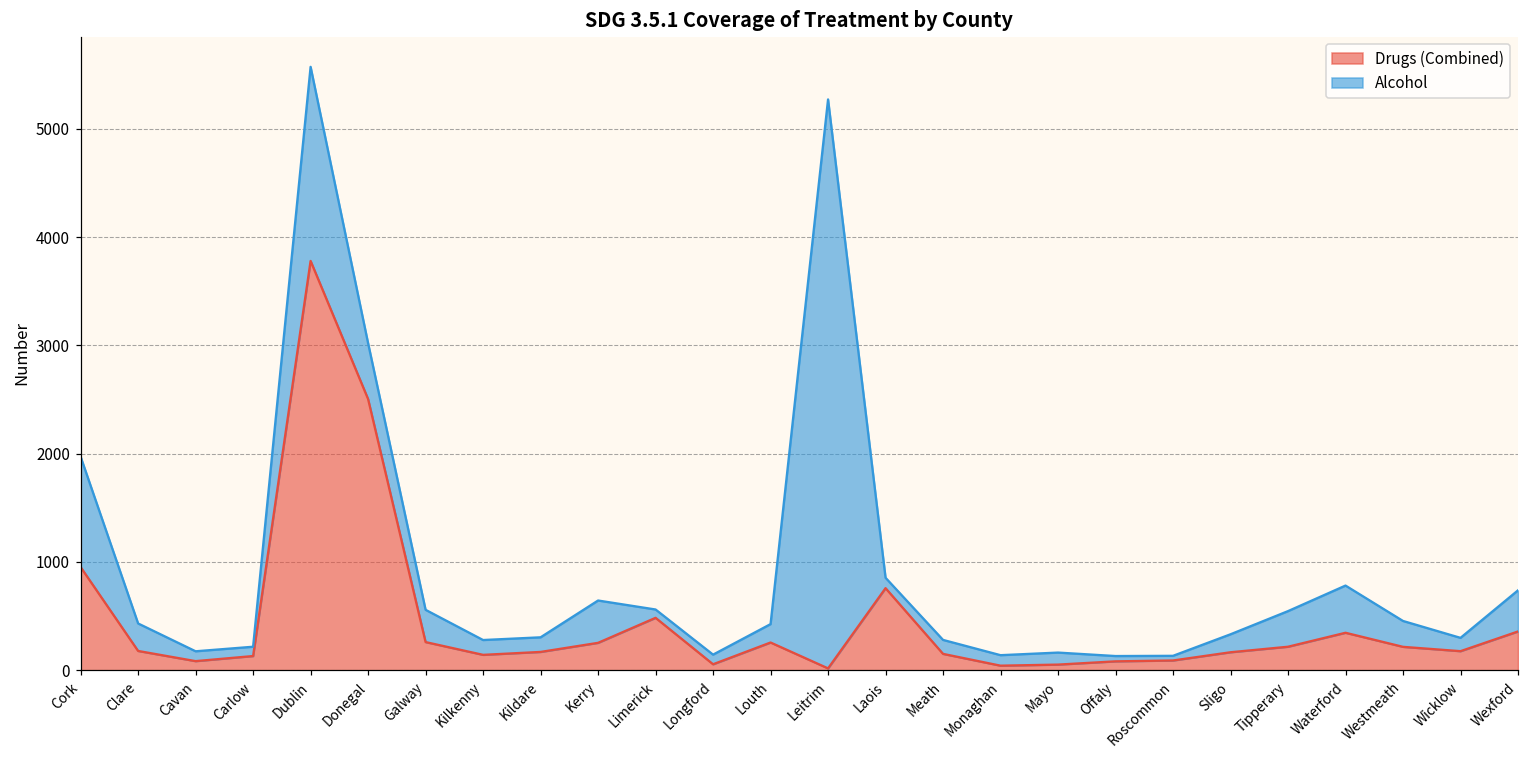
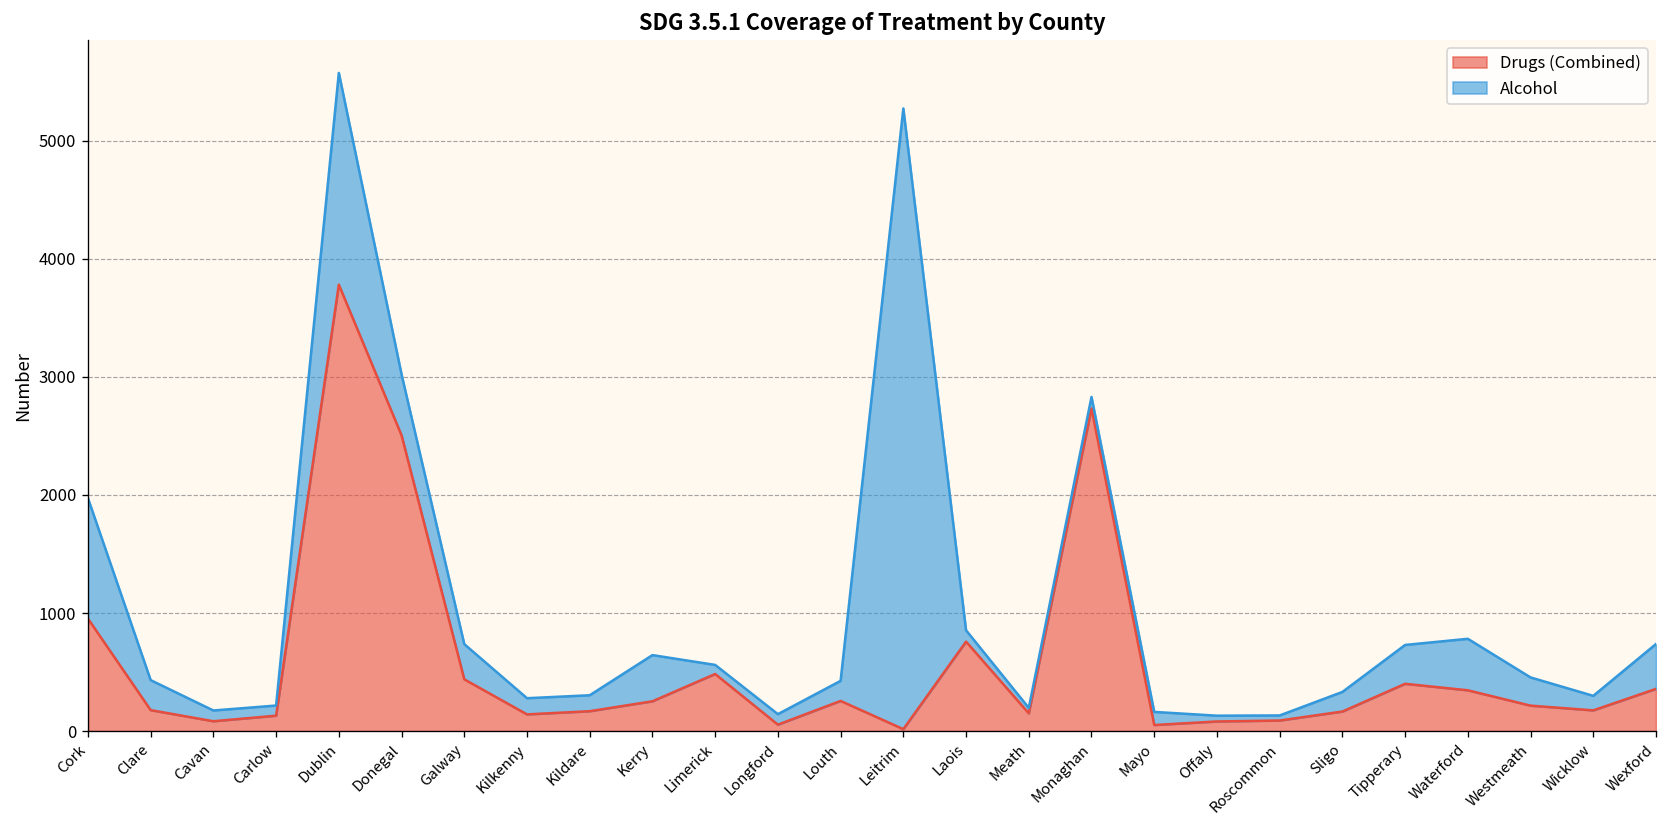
  {
    "Drugs (Combined)": {
      "Cork": 1000,
      "Clare": 200,
      "Cavan": 100,
      "Carlow": 100,
      "Dublin": 3800,
      "Donegal": 2500,
-     "Galway": 300,
+     "Galway": 400,
      "Kilkenny": 100,
      "Kildare": 200,
      "Kerry": 300,
      "Limerick": 500,
      "Longford": 100,
      "Louth": 300,
      "Leitrim": 0,
      "Laois": 800,
      "Meath": 200,
-     "Monaghan": 0,
+     "Monaghan": 2700,
      "Mayo": 100,
      "Offaly": 100,
      "Roscommon": 100,
      "Sligo": 200,
-     "Tipperary": 200,
+     "Tipperary": 400,
      "Waterford": 300,
      "Westmeath": 200,
      "Wicklow": 200,
      "Wexford": 400
    },
    "Alcohol": {
      "Cork": 1000,
      "Clare": 300,
      "Cavan": 100,
      "Carlow": 100,
      "Dublin": 1800,
      "Donegal": 500,
      "Galway": 300,
      "Kilkenny": 100,
      "Kildare": 100,
      "Kerry": 400,
      "Limerick": 100,
      "Longford": 100,
      "Louth": 200,
      "Leitrim": 5300,
      "Laois": 100,
-     "Meath": 100,
+     "Meath": 0,
      "Monaghan": 100,
      "Mayo": 100,
      "Offaly": 0,
      "Roscommon": 0,
      "Sligo": 200,
      "Tipperary": 300,
      "Waterford": 400,
      "Westmeath": 200,
      "Wicklow": 100,
      "Wexford": 400
    }
  }
